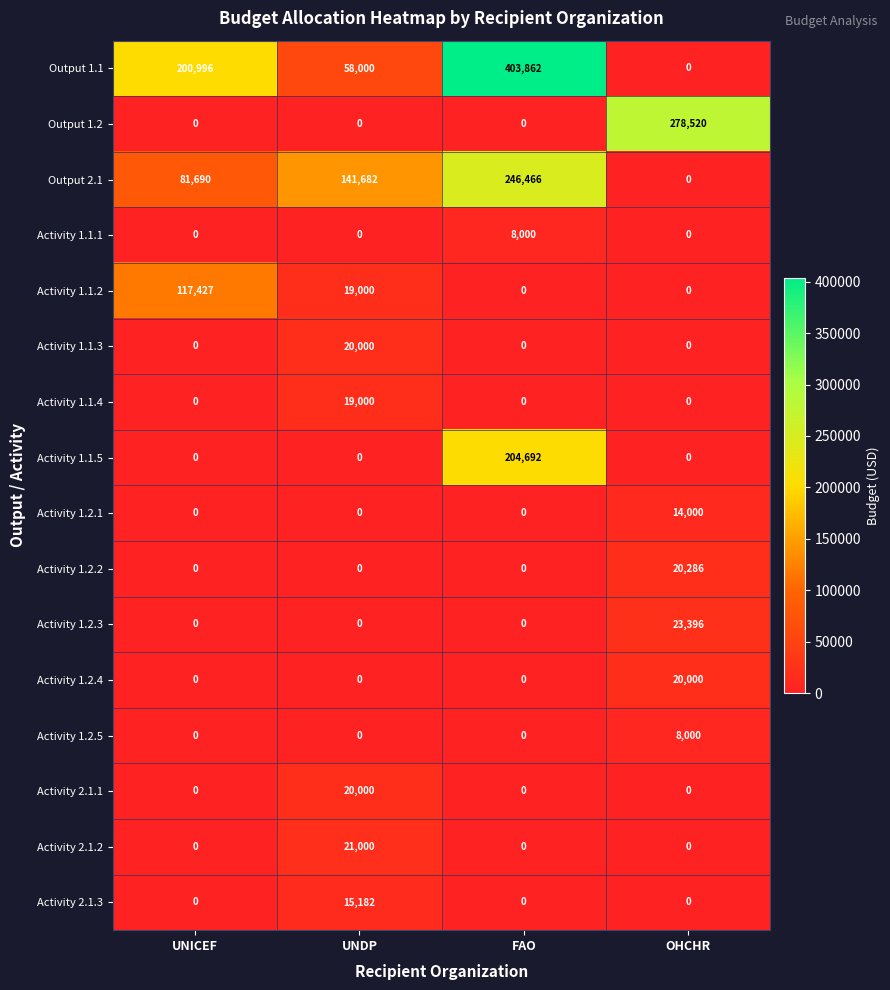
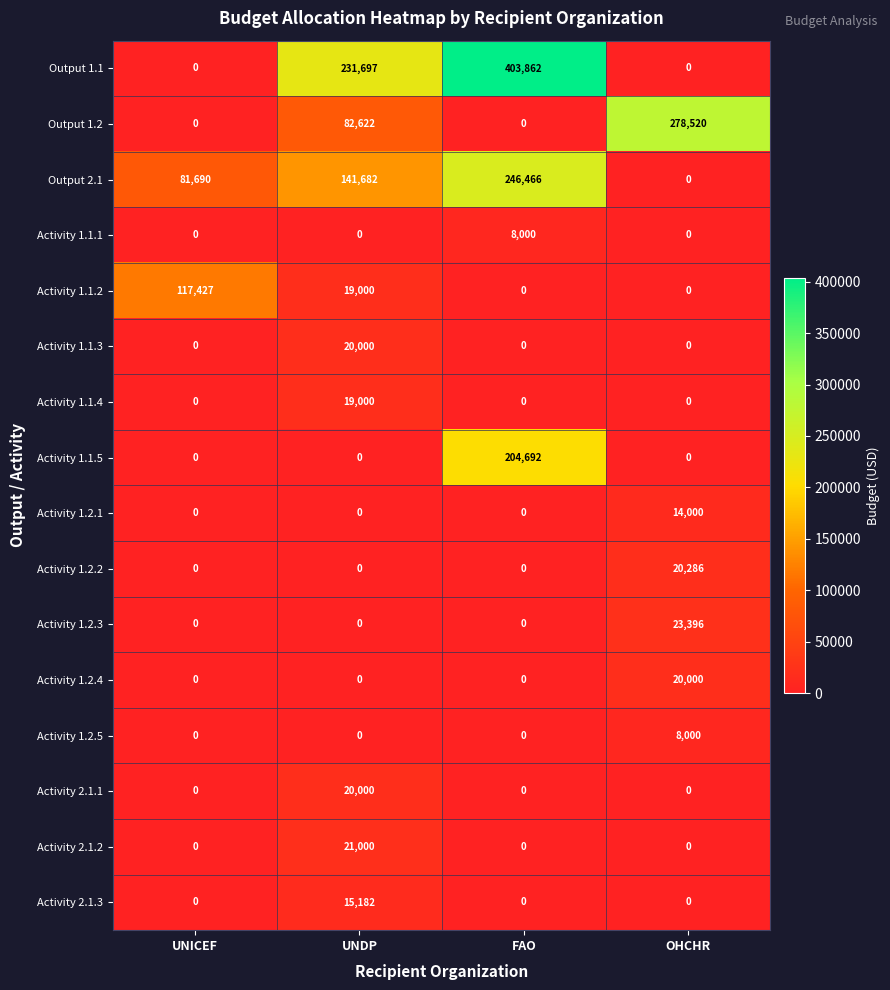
  {
    "Output 1.1": {
-     "UNICEF": "200,996",
-     "UNDP": "58,000",
+     "UNICEF": "0",
+     "UNDP": "231,697",
      "FAO": "403,862",
      "OHCHR": "0"
    },
    "Output 1.2": {
      "UNICEF": "0",
-     "UNDP": "0",
+     "UNDP": "82,622",
      "FAO": "0",
      "OHCHR": "278,520"
    },
    "Output 2.1": {
      "UNICEF": "81,690",
      "UNDP": "141,682",
      "FAO": "246,466",
      "OHCHR": "0"
    },
    "Activity 1.1.1": {
      "UNICEF": "0",
      "UNDP": "0",
      "FAO": "8,000",
      "OHCHR": "0"
    },
    "Activity 1.1.2": {
      "UNICEF": "117,427",
      "UNDP": "19,000",
      "FAO": "0",
      "OHCHR": "0"
    },
    "Activity 1.1.3": {
      "UNICEF": "0",
      "UNDP": "20,000",
      "FAO": "0",
      "OHCHR": "0"
    },
    "Activity 1.1.4": {
      "UNICEF": "0",
      "UNDP": "19,000",
      "FAO": "0",
      "OHCHR": "0"
    },
    "Activity 1.1.5": {
      "UNICEF": "0",
      "UNDP": "0",
      "FAO": "204,692",
      "OHCHR": "0"
    },
    "Activity 1.2.1": {
      "UNICEF": "0",
      "UNDP": "0",
      "FAO": "0",
      "OHCHR": "14,000"
    },
    "Activity 1.2.2": {
      "UNICEF": "0",
      "UNDP": "0",
      "FAO": "0",
      "OHCHR": "20,286"
    },
    "Activity 1.2.3": {
      "UNICEF": "0",
      "UNDP": "0",
      "FAO": "0",
      "OHCHR": "23,396"
    },
    "Activity 1.2.4": {
      "UNICEF": "0",
      "UNDP": "0",
      "FAO": "0",
      "OHCHR": "20,000"
    },
    "Activity 1.2.5": {
      "UNICEF": "0",
      "UNDP": "0",
      "FAO": "0",
      "OHCHR": "8,000"
    },
    "Activity 2.1.1": {
      "UNICEF": "0",
      "UNDP": "20,000",
      "FAO": "0",
      "OHCHR": "0"
    },
    "Activity 2.1.2": {
      "UNICEF": "0",
      "UNDP": "21,000",
      "FAO": "0",
      "OHCHR": "0"
    },
    "Activity 2.1.3": {
      "UNICEF": "0",
      "UNDP": "15,182",
      "FAO": "0",
      "OHCHR": "0"
    }
  }
